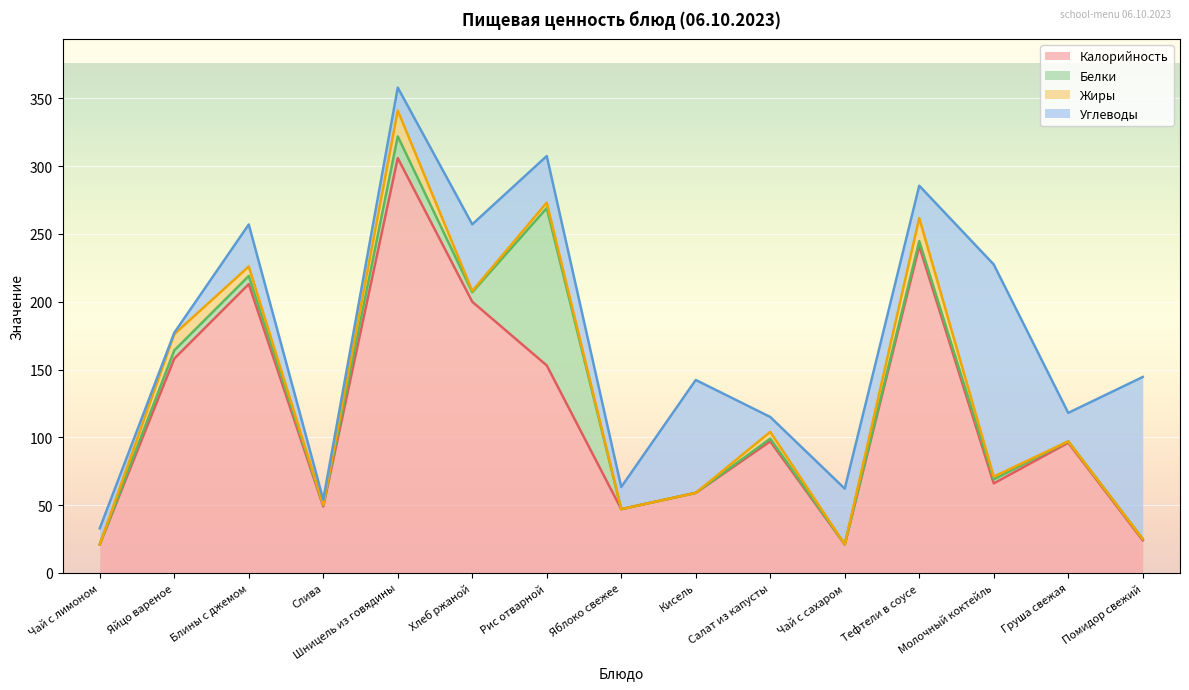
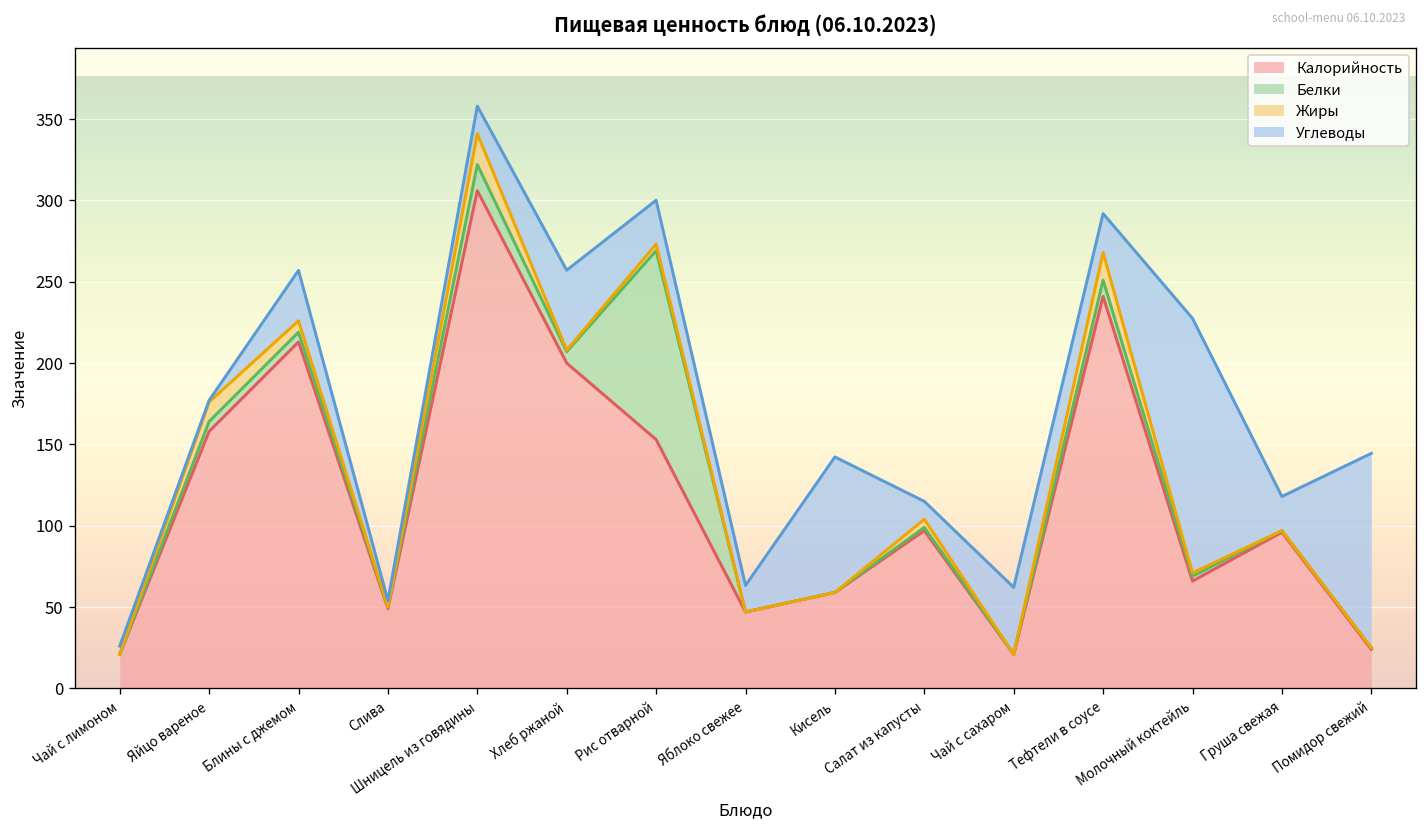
  {
    "Белки": {
      "Яйцо вареное": 6,
      "Блины с джемом": 6,
      "Шницель из говядины": 16,
      "Рис отварной": 116,
      "Салат из капусты": 2,
-     "Тефтели в соусе": 4,
+     "Тефтели в соусе": 10,
      "Молочный коктейль": 3
    },
    "Углеводы": {
-     "Чай с лимоном": 12,
+     "Чай с лимоном": 5,
      "Блины с джемом": 31,
      "Слива": 4,
      "Шницель из говядины": 17,
      "Хлеб ржаной": 49,
-     "Рис отварной": 34,
+     "Рис отварной": 27,
      "Яблоко свежее": 16,
      "Кисель": 83,
      "Салат из капусты": 11,
      "Чай с сахаром": 41,
      "Тефтели в соусе": 24,
      "Молочный коктейль": 157,
      "Груша свежая": 21,
      "Помидор свежий": 120
    }
  }
